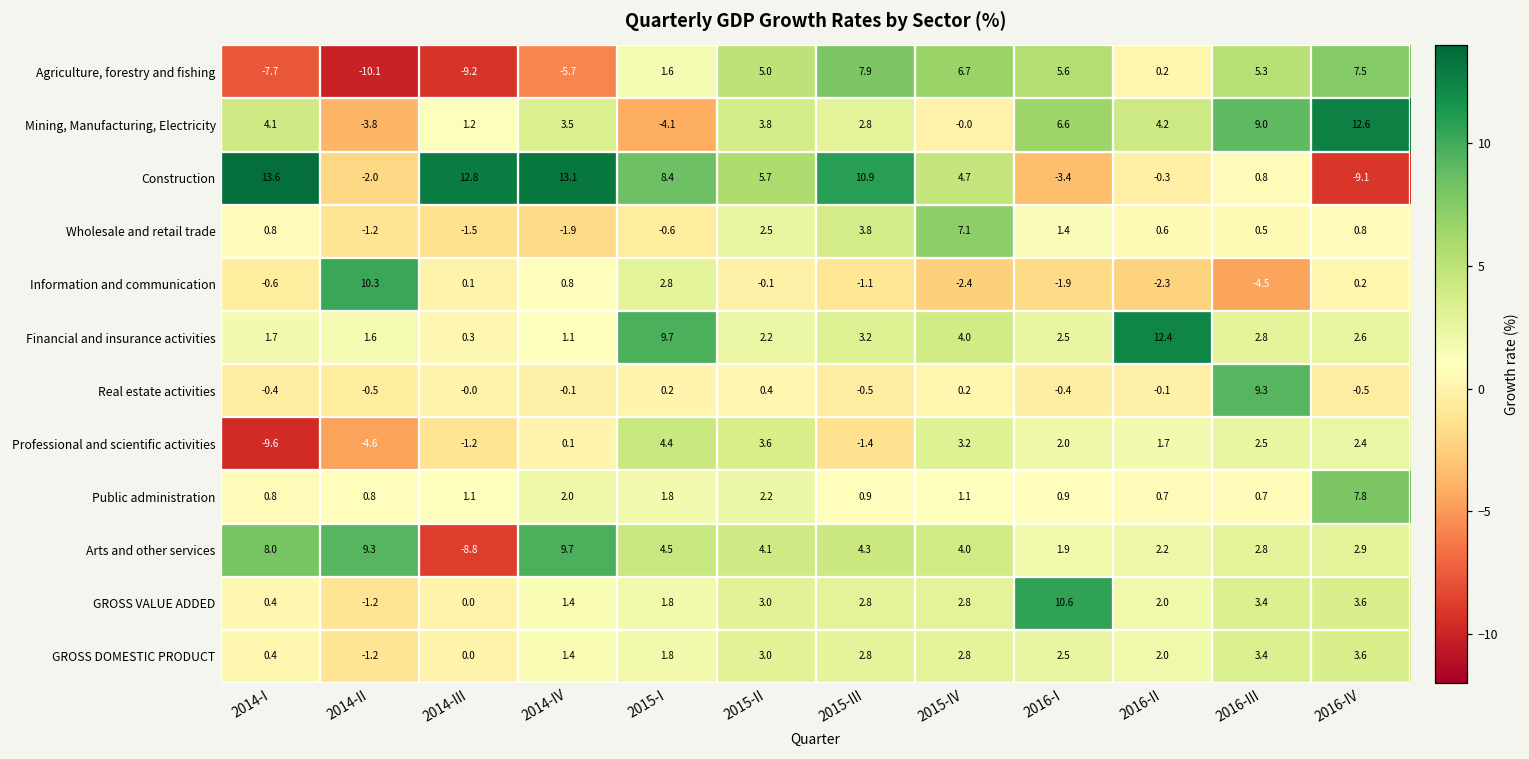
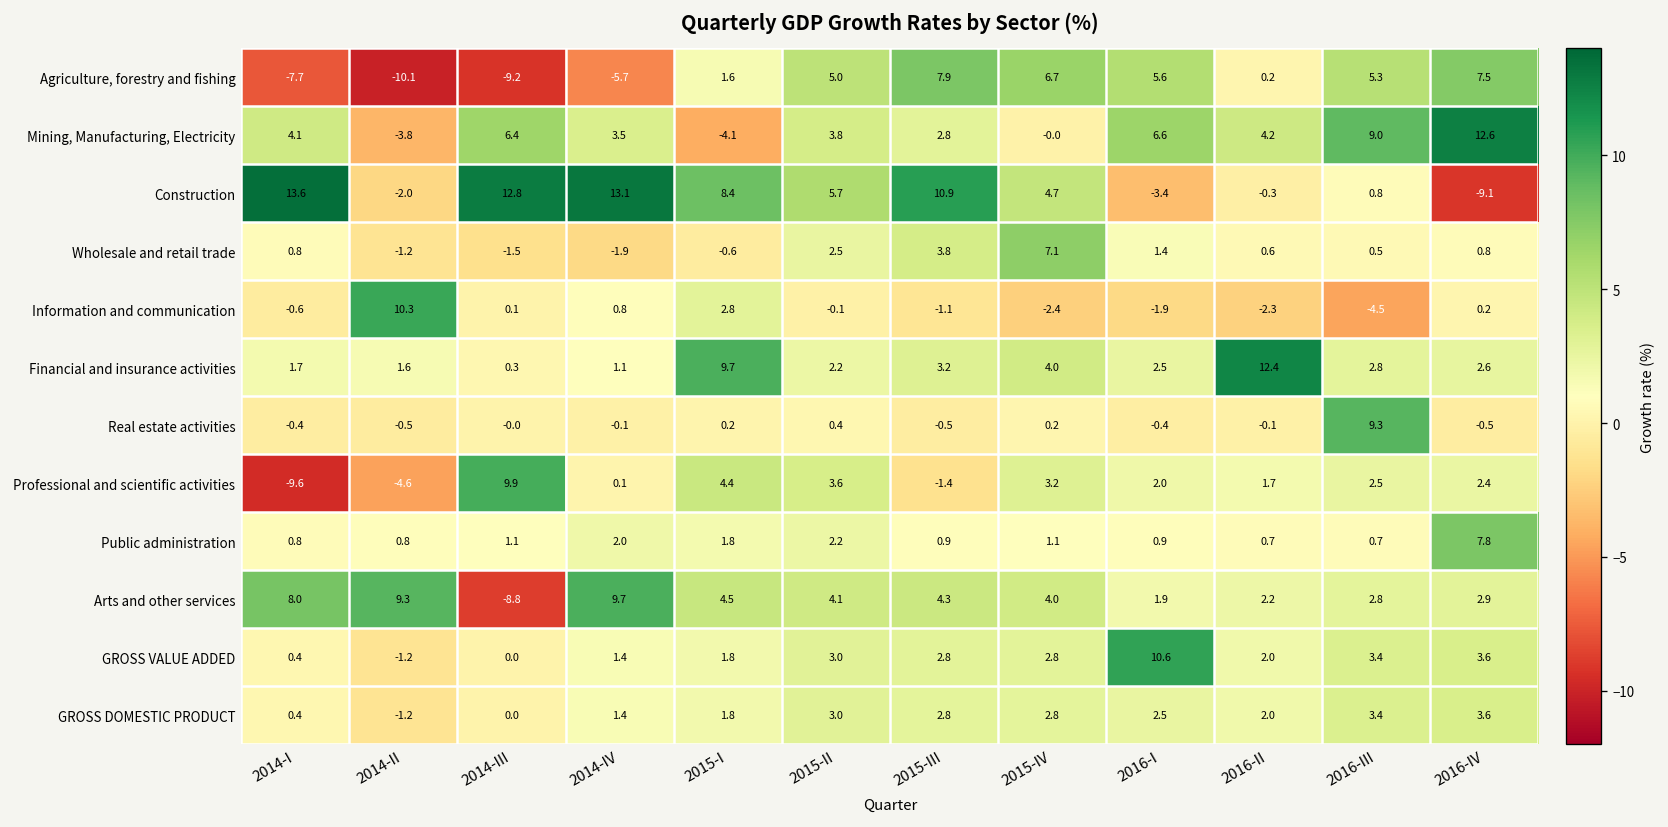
  {
    "Agriculture, forestry and fishing": {
      "2014-I": -7.7,
      "2014-II": -10.1,
      "2014-III": -9.2,
      "2014-IV": -5.7,
      "2015-I": 1.6,
      "2015-II": 5.0,
      "2015-III": 7.9,
      "2015-IV": 6.7,
      "2016-I": 5.6,
      "2016-II": 0.2,
      "2016-III": 5.3,
      "2016-IV": 7.5
    },
    "Mining, Manufacturing, Electricity": {
      "2014-I": 4.1,
      "2014-II": -3.8,
-     "2014-III": 1.2,
+     "2014-III": 6.4,
      "2014-IV": 3.5,
      "2015-I": -4.1,
      "2015-II": 3.8,
      "2015-III": 2.8,
      "2015-IV": -0.0,
      "2016-I": 6.6,
      "2016-II": 4.2,
      "2016-III": 9.0,
      "2016-IV": 12.6
    },
    "Construction": {
      "2014-I": 13.6,
      "2014-II": -2.0,
      "2014-III": 12.8,
      "2014-IV": 13.1,
      "2015-I": 8.4,
      "2015-II": 5.7,
      "2015-III": 10.9,
      "2015-IV": 4.7,
      "2016-I": -3.4,
      "2016-II": -0.3,
      "2016-III": 0.8,
      "2016-IV": -9.1
    },
    "Wholesale and retail trade": {
      "2014-I": 0.8,
      "2014-II": -1.2,
      "2014-III": -1.5,
      "2014-IV": -1.9,
      "2015-I": -0.6,
      "2015-II": 2.5,
      "2015-III": 3.8,
      "2015-IV": 7.1,
      "2016-I": 1.4,
      "2016-II": 0.6,
      "2016-III": 0.5,
      "2016-IV": 0.8
    },
    "Information and communication": {
      "2014-I": -0.6,
      "2014-II": 10.3,
      "2014-III": 0.1,
      "2014-IV": 0.8,
      "2015-I": 2.8,
      "2015-II": -0.1,
      "2015-III": -1.1,
      "2015-IV": -2.4,
      "2016-I": -1.9,
      "2016-II": -2.3,
      "2016-III": -4.5,
      "2016-IV": 0.2
    },
    "Financial and insurance activities": {
      "2014-I": 1.7,
      "2014-II": 1.6,
      "2014-III": 0.3,
      "2014-IV": 1.1,
      "2015-I": 9.7,
      "2015-II": 2.2,
      "2015-III": 3.2,
      "2015-IV": 4.0,
      "2016-I": 2.5,
      "2016-II": 12.4,
      "2016-III": 2.8,
      "2016-IV": 2.6
    },
    "Real estate activities": {
      "2014-I": -0.4,
      "2014-II": -0.5,
      "2014-III": -0.0,
      "2014-IV": -0.1,
      "2015-I": 0.2,
      "2015-II": 0.4,
      "2015-III": -0.5,
      "2015-IV": 0.2,
      "2016-I": -0.4,
      "2016-II": -0.1,
      "2016-III": 9.3,
      "2016-IV": -0.5
    },
    "Professional and scientific activities": {
      "2014-I": -9.6,
      "2014-II": -4.6,
-     "2014-III": -1.2,
+     "2014-III": 9.9,
      "2014-IV": 0.1,
      "2015-I": 4.4,
      "2015-II": 3.6,
      "2015-III": -1.4,
      "2015-IV": 3.2,
      "2016-I": 2.0,
      "2016-II": 1.7,
      "2016-III": 2.5,
      "2016-IV": 2.4
    },
    "Public administration": {
      "2014-I": 0.8,
      "2014-II": 0.8,
      "2014-III": 1.1,
      "2014-IV": 2.0,
      "2015-I": 1.8,
      "2015-II": 2.2,
      "2015-III": 0.9,
      "2015-IV": 1.1,
      "2016-I": 0.9,
      "2016-II": 0.7,
      "2016-III": 0.7,
      "2016-IV": 7.8
    },
    "Arts and other services": {
      "2014-I": 8.0,
      "2014-II": 9.3,
      "2014-III": -8.8,
      "2014-IV": 9.7,
      "2015-I": 4.5,
      "2015-II": 4.1,
      "2015-III": 4.3,
      "2015-IV": 4.0,
      "2016-I": 1.9,
      "2016-II": 2.2,
      "2016-III": 2.8,
      "2016-IV": 2.9
    },
    "GROSS VALUE ADDED": {
      "2014-I": 0.4,
      "2014-II": -1.2,
      "2014-III": 0.0,
      "2014-IV": 1.4,
      "2015-I": 1.8,
      "2015-II": 3.0,
      "2015-III": 2.8,
      "2015-IV": 2.8,
      "2016-I": 10.6,
      "2016-II": 2.0,
      "2016-III": 3.4,
      "2016-IV": 3.6
    },
    "GROSS DOMESTIC PRODUCT": {
      "2014-I": 0.4,
      "2014-II": -1.2,
      "2014-III": 0.0,
      "2014-IV": 1.4,
      "2015-I": 1.8,
      "2015-II": 3.0,
      "2015-III": 2.8,
      "2015-IV": 2.8,
      "2016-I": 2.5,
      "2016-II": 2.0,
      "2016-III": 3.4,
      "2016-IV": 3.6
    }
  }
